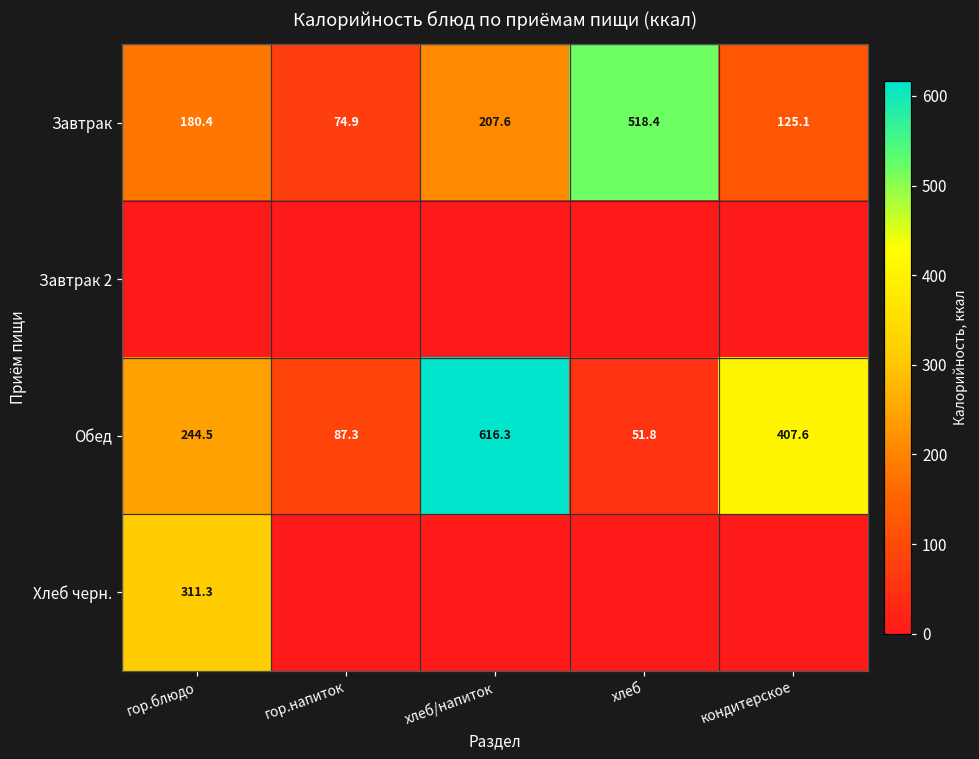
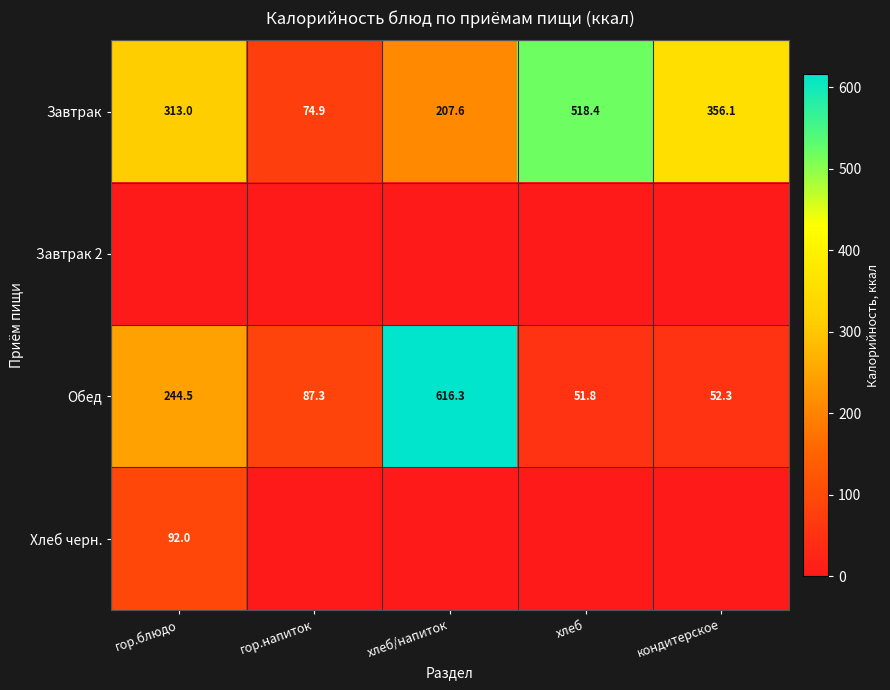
  {
    "Завтрак": {
-     "гор.блюдо": 180.4,
+     "гор.блюдо": 313.0,
      "гор.напиток": 74.9,
      "хлеб/напиток": 207.6,
      "хлеб": 518.4,
-     "кондитерское": 125.1
+     "кондитерское": 356.1
    },
    "Обед": {
      "гор.блюдо": 244.5,
      "гор.напиток": 87.3,
      "хлеб/напиток": 616.3,
      "хлеб": 51.8,
-     "кондитерское": 407.6
+     "кондитерское": 52.3
    },
    "Хлеб черн.": {
-     "гор.блюдо": 311.3
+     "гор.блюдо": 92.0
    }
  }
